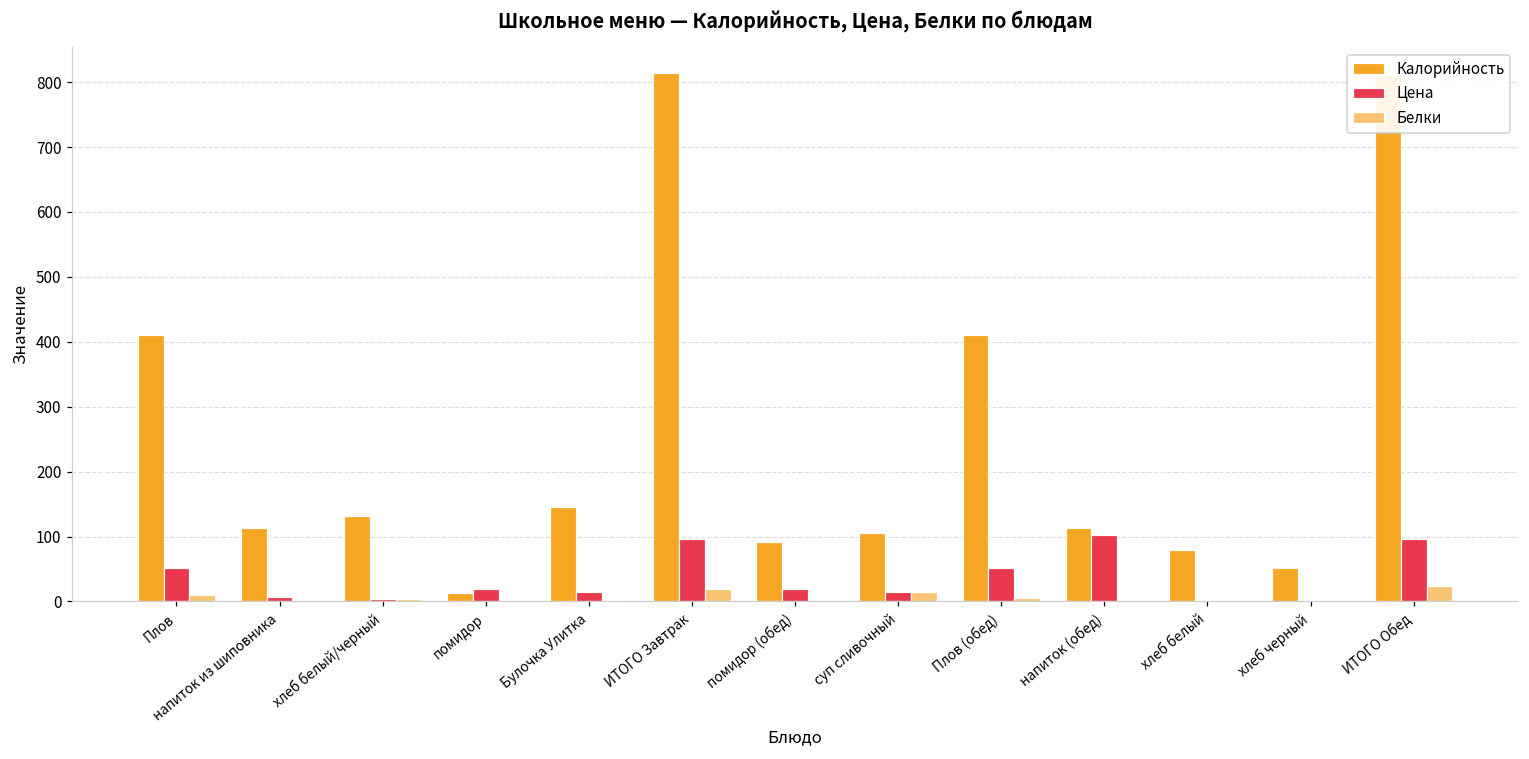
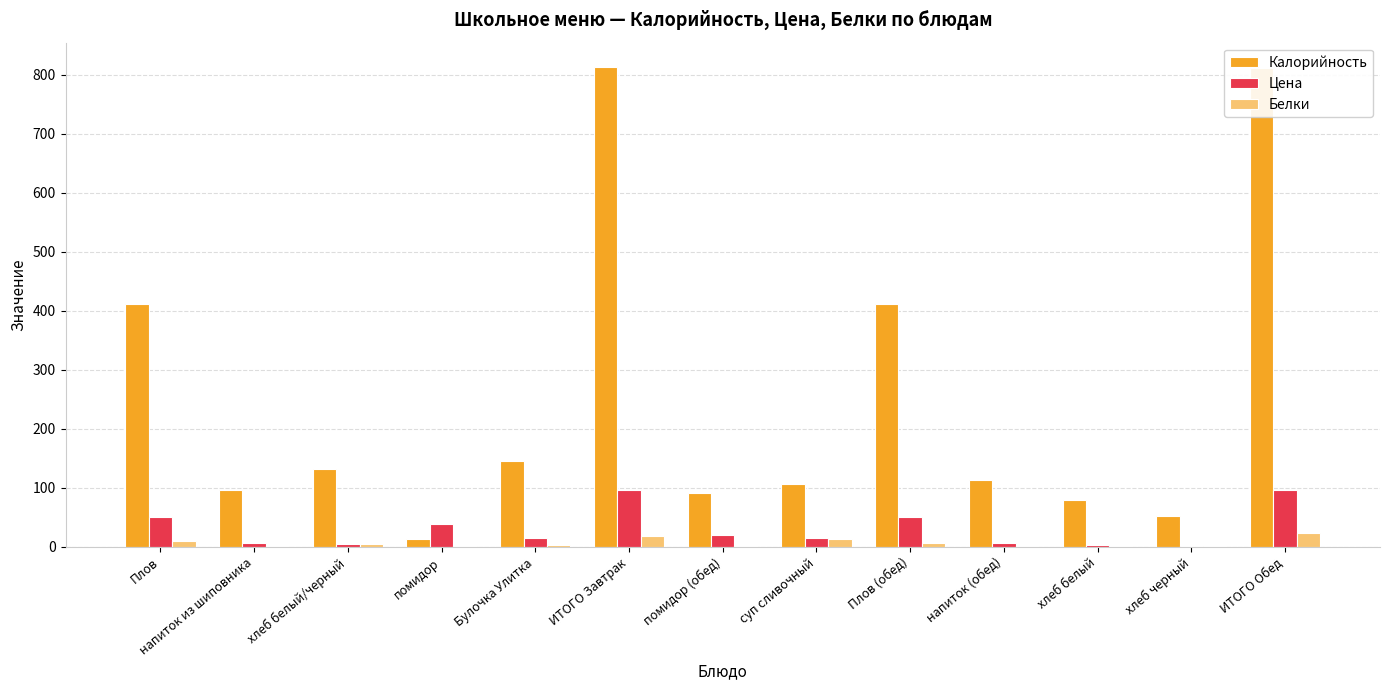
  {
    "Калорийность": {
      "Плов": 410,
-     "напиток из шиповника": 110,
+     "напиток из шиповника": 100,
      "хлеб белый/черный": 130,
      "помидор": 10,
      "Булочка Улитка": 140,
      "ИТОГО Завтрак": 810,
      "помидор (обед)": 90,
      "суп сливочный": 110,
      "Плов (обед)": 410,
      "напиток (обед)": 110,
      "хлеб белый": 80,
      "хлеб черный": 50
    },
    "Цена": {
      "Плов": 50,
      "напиток из шиповника": 10,
-     "помидор": 20,
+     "помидор": 40,
      "Булочка Улитка": 20,
      "ИТОГО Завтрак": 100,
      "помидор (обед)": 20,
      "суп сливочный": 20,
      "Плов (обед)": 50,
-     "напиток (обед)": 100,
+     "напиток (обед)": 10,
      "ИТОГО Обед": 100
    },
    "Белки": {
      "Плов": 10,
      "ИТОГО Завтрак": 20,
      "суп сливочный": 10,
      "Плов (обед)": 10,
      "ИТОГО Обед": 20
    }
  }
